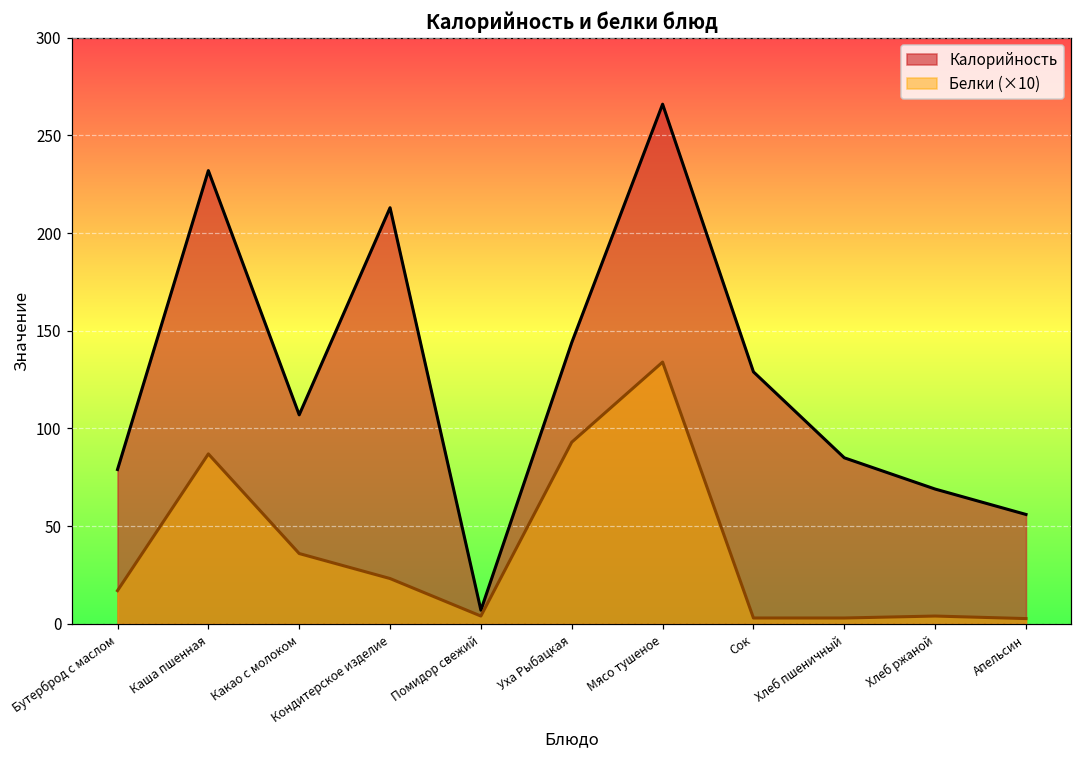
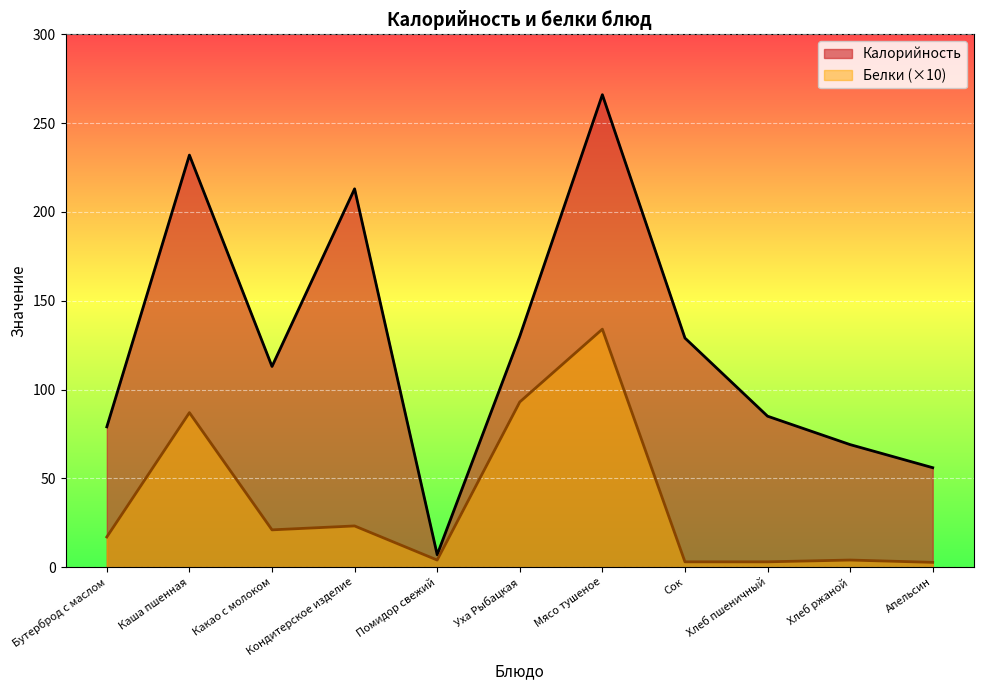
  {
    "Калорийность": {
      "Бутерброд с маслом": 79,
      "Каша пшенная": 232,
-     "Какао с молоком": 107,
+     "Какао с молоком": 113,
      "Кондитерское изделие": 213,
      "Помидор свежий": 7,
-     "Уха Рыбацкая": 144,
+     "Уха Рыбацкая": 130,
      "Мясо тушеное": 266,
      "Сок": 129,
      "Хлеб пшеничный": 85,
      "Хлеб ржаной": 69,
      "Апельсин": 56
    },
    "Белки (×10)": {
      "Бутерброд с маслом": 17,
      "Каша пшенная": 87,
-     "Какао с молоком": 36,
+     "Какао с молоком": 21,
      "Кондитерское изделие": 23,
      "Помидор свежий": 4,
      "Уха Рыбацкая": 93,
      "Мясо тушеное": 134,
      "Сок": 3,
      "Хлеб пшеничный": 3,
      "Хлеб ржаной": 4,
      "Апельсин": 3
    }
  }
